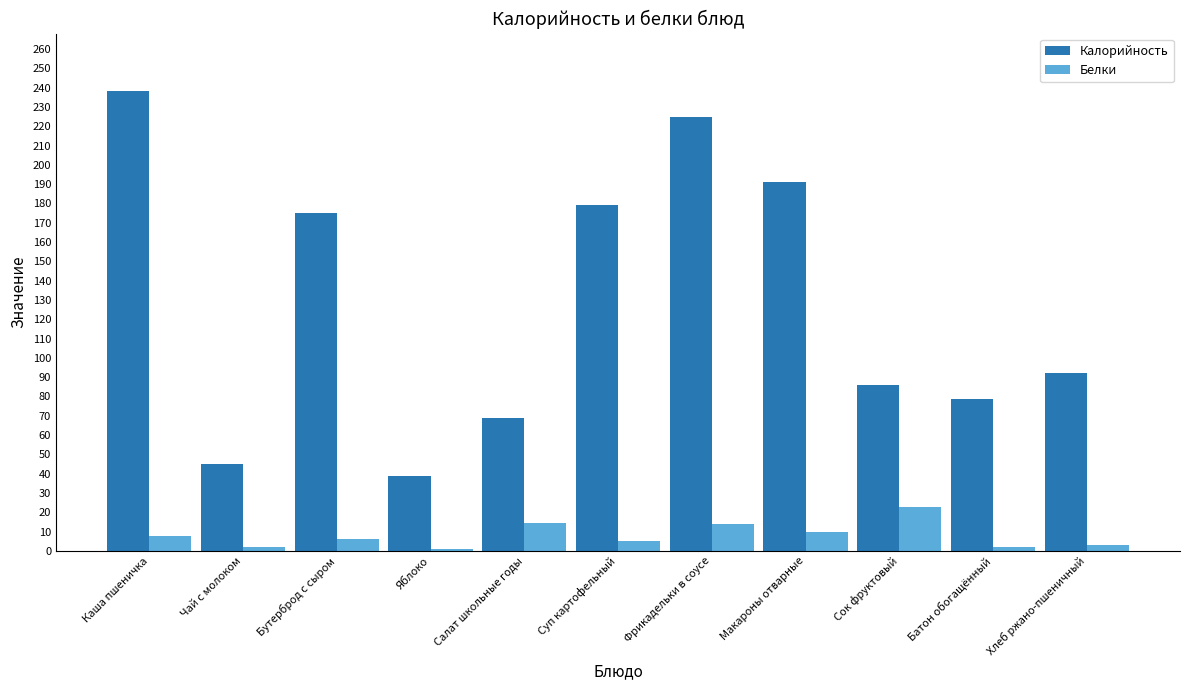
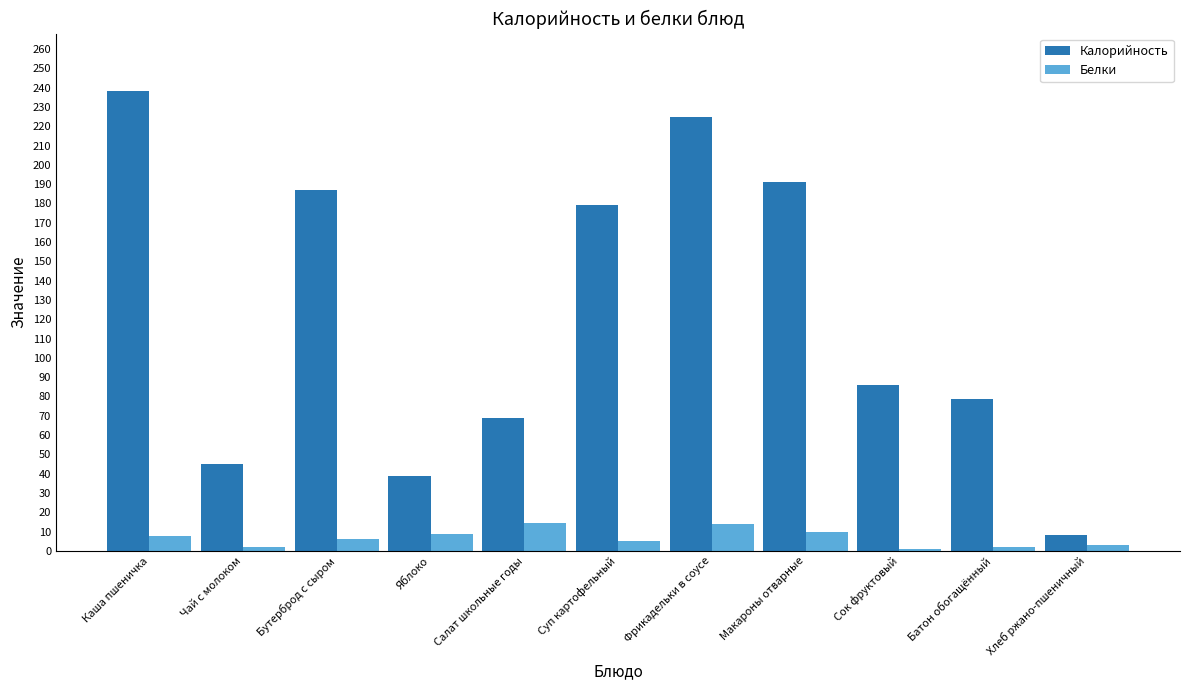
  {
    "Калорийность": {
      "Каша пшеничка": 238,
      "Чай с молоком": 45,
-     "Бутерброд с сыром": 175,
+     "Бутерброд с сыром": 187,
      "Яблоко": 39,
      "Салат школьные годы": 69,
      "Суп картофельный": 179,
      "Фрикадельки в соусе": 225,
      "Макароны отварные": 191,
      "Сок фруктовый": 86,
      "Батон обогащённый": 79,
-     "Хлеб ржано-пшеничный": 92
+     "Хлеб ржано-пшеничный": 8
    },
    "Белки": {
      "Каша пшеничка": 8,
      "Чай с молоком": 2,
      "Бутерброд с сыром": 6,
-     "Яблоко": 1,
+     "Яблоко": 9,
      "Салат школьные годы": 15,
      "Суп картофельный": 5,
      "Фрикадельки в соусе": 14,
      "Макароны отварные": 10,
-     "Сок фруктовый": 23,
+     "Сок фруктовый": 1,
      "Батон обогащённый": 2,
      "Хлеб ржано-пшеничный": 3
    }
  }
